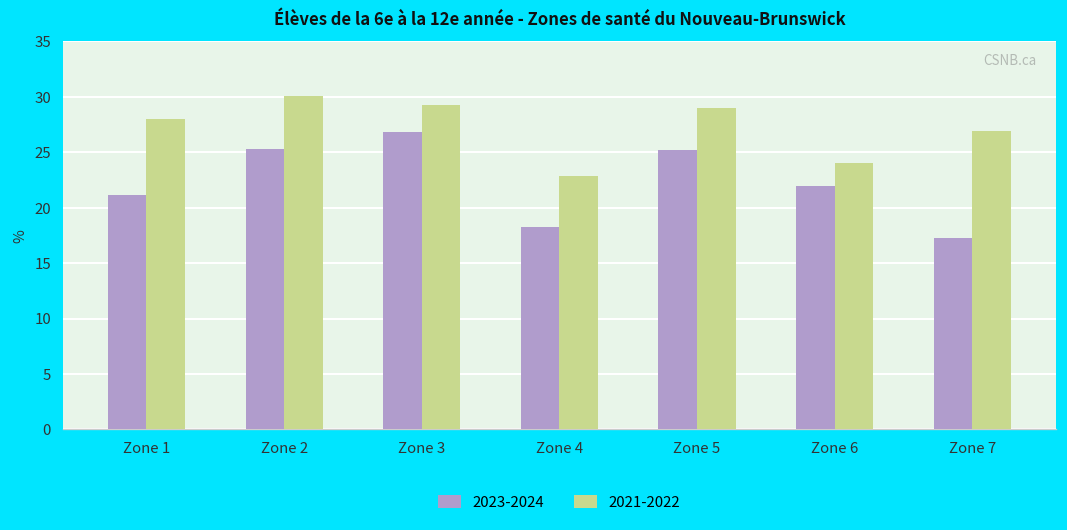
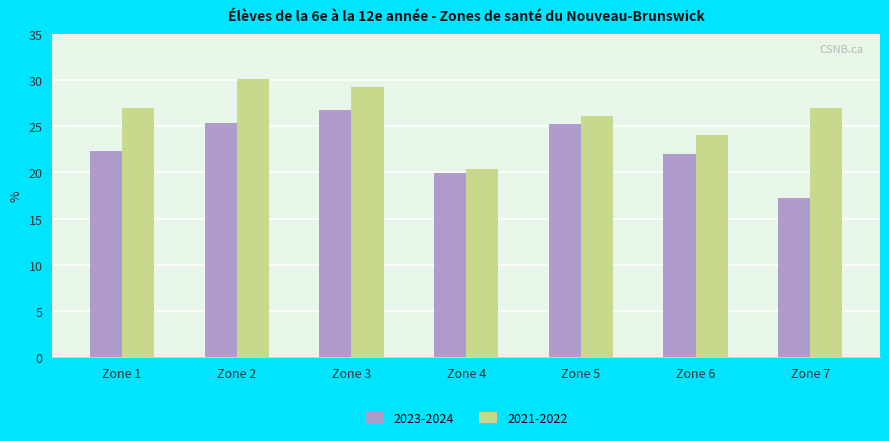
  {
    "2023-2024": {
-     "Zone 1": 21,
+     "Zone 1": 22,
      "Zone 2": 25,
      "Zone 3": 27,
-     "Zone 4": 18,
+     "Zone 4": 20,
      "Zone 5": 25,
      "Zone 6": 22,
      "Zone 7": 17
    },
    "2021-2022": {
-     "Zone 1": 28,
+     "Zone 1": 27,
      "Zone 2": 30,
      "Zone 3": 29,
-     "Zone 4": 23,
-     "Zone 5": 29,
+     "Zone 4": 20,
+     "Zone 5": 26,
      "Zone 6": 24,
      "Zone 7": 27
    }
  }
